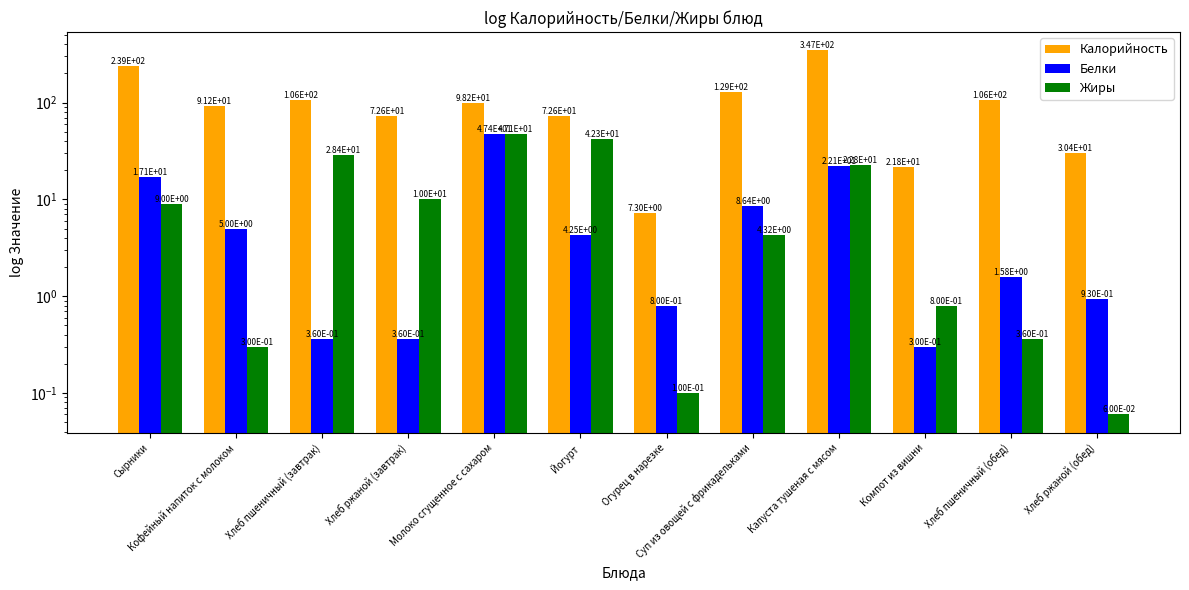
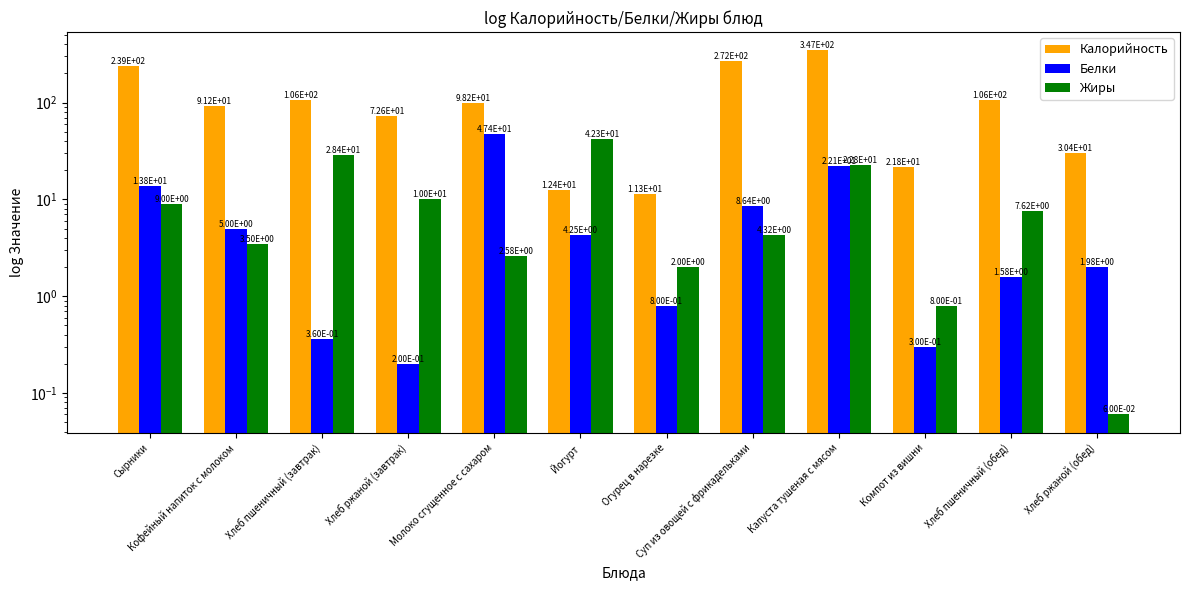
  {
    "Калорийность": {
      "Сырники": "2.39E+02",
      "Кофейный напиток с молоком": "9.12E+01",
      "Хлеб пшеничный (завтрак)": "1.06E+02",
      "Хлеб ржаной (завтрак)": "7.26E+01",
      "Молоко сгущенное с сахаром": "9.82E+01",
-     "Йогурт": "7.26E+01",
-     "Огурец в нарезке": "7.30E+00",
-     "Суп из овощей с фрикадельками": "1.29E+02",
+     "Йогурт": "1.24E+01",
+     "Огурец в нарезке": "1.13E+01",
+     "Суп из овощей с фрикадельками": "2.72E+02",
      "Капуста тушеная с мясом": "3.47E+02",
      "Компот из вишни": "2.18E+01",
      "Хлеб пшеничный (обед)": "1.06E+02",
      "Хлеб ржаной (обед)": "3.04E+01"
    },
    "Белки": {
-     "Сырники": "1.71E+01",
+     "Сырники": "1.38E+01",
      "Кофейный напиток с молоком": "5.00E+00",
      "Хлеб пшеничный (завтрак)": "3.60E-01",
-     "Хлеб ржаной (завтрак)": "3.60E-01",
+     "Хлеб ржаной (завтрак)": "2.00E-01",
      "Йогурт": "4.25E+00",
      "Огурец в нарезке": "8.00E-01",
      "Суп из овощей с фрикадельками": "8.64E+00",
      "Компот из вишни": "3.00E-01",
      "Хлеб пшеничный (обед)": "1.58E+00",
-     "Хлеб ржаной (обед)": "9.30E-01"
+     "Хлеб ржаной (обед)": "1.98E+00"
    },
    "Жиры": {
      "Сырники": "9.00E+00",
-     "Кофейный напиток с молоком": "3.00E-01",
+     "Кофейный напиток с молоком": "3.50E+00",
      "Хлеб пшеничный (завтрак)": "2.84E+01",
      "Хлеб ржаной (завтрак)": "1.00E+01",
-     "Молоко сгущенное с сахаром": "4.71E+01",
+     "Молоко сгущенное с сахаром": "2.58E+00",
      "Йогурт": "4.23E+01",
-     "Огурец в нарезке": "1.00E-01",
+     "Огурец в нарезке": "2.00E+00",
      "Суп из овощей с фрикадельками": "4.32E+00",
      "Компот из вишни": "8.00E-01",
-     "Хлеб пшеничный (обед)": "3.60E-01",
+     "Хлеб пшеничный (обед)": "7.62E+00",
      "Хлеб ржаной (обед)": "6.00E-02"
    }
  }
